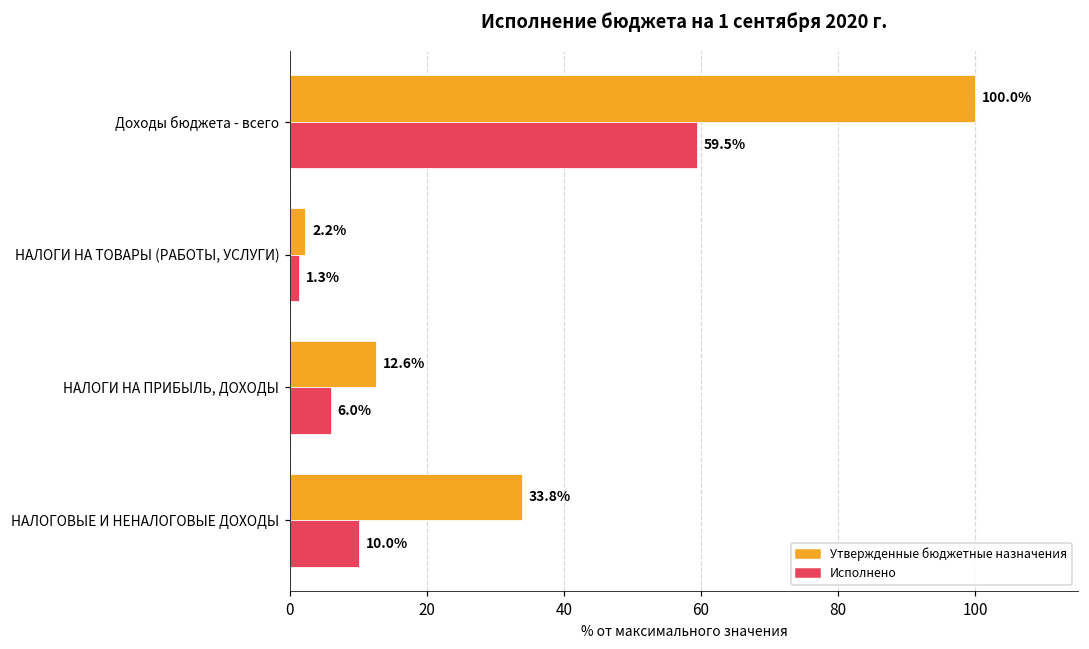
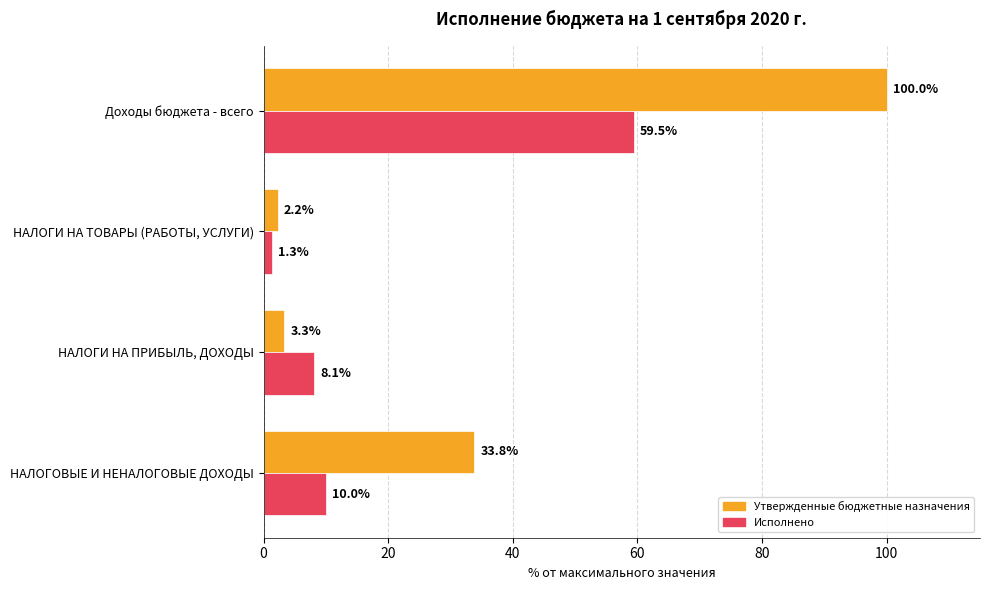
  {
    "Утвержденные бюджетные назначения": {
      "Доходы бюджета - всего": "100.0%",
      "НАЛОГИ НА ТОВАРЫ (РАБОТЫ, УСЛУГИ)": "2.2%",
-     "НАЛОГИ НА ПРИБЫЛЬ, ДОХОДЫ": "12.6%",
+     "НАЛОГИ НА ПРИБЫЛЬ, ДОХОДЫ": "3.3%",
      "НАЛОГОВЫЕ И НЕНАЛОГОВЫЕ ДОХОДЫ": "33.8%"
    },
    "Исполнено": {
      "Доходы бюджета - всего": "59.5%",
      "НАЛОГИ НА ТОВАРЫ (РАБОТЫ, УСЛУГИ)": "1.3%",
-     "НАЛОГИ НА ПРИБЫЛЬ, ДОХОДЫ": "6.0%",
+     "НАЛОГИ НА ПРИБЫЛЬ, ДОХОДЫ": "8.1%",
      "НАЛОГОВЫЕ И НЕНАЛОГОВЫЕ ДОХОДЫ": "10.0%"
    }
  }
